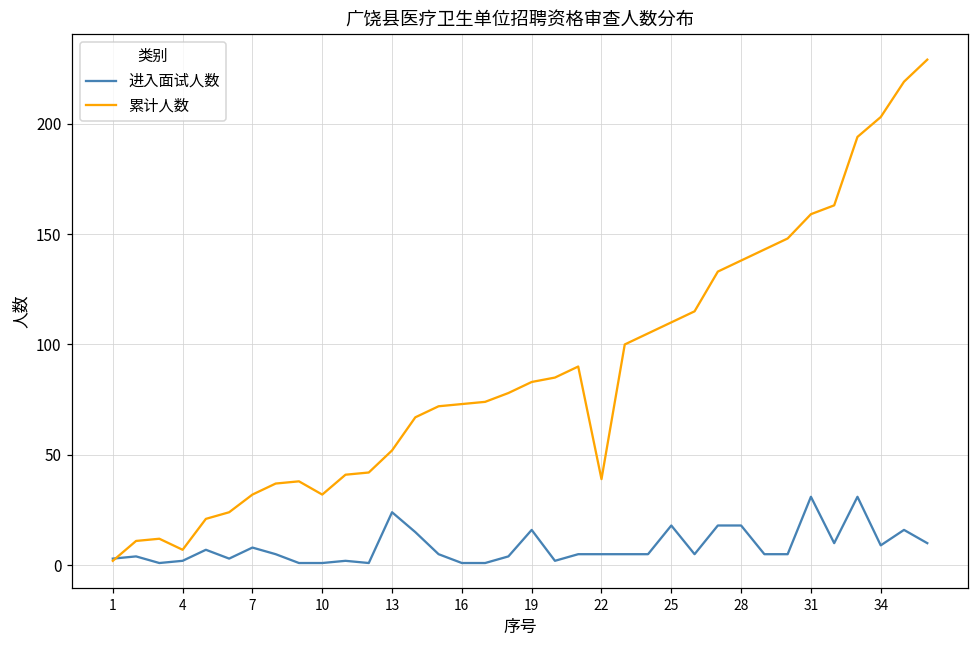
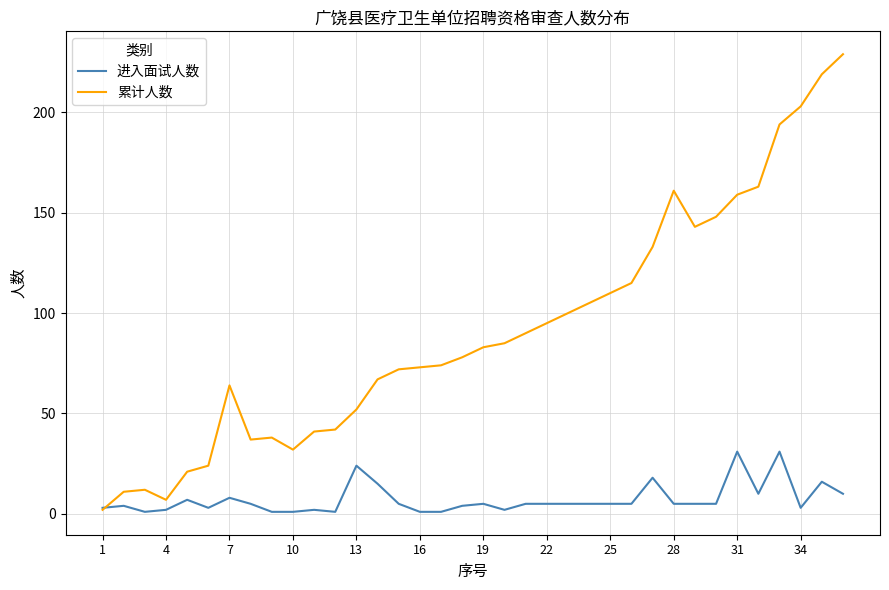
  {
    "进入面试人数": {
      "4": 2,
      "7": 8,
      "10": 1,
      "13": 24,
      "16": 1,
-     "19": 16,
+     "19": 5,
      "22": 5,
-     "25": 18,
-     "28": 18,
+     "25": 5,
+     "28": 5,
      "31": 31,
-     "34": 9
+     "34": 3
    },
    "累计人数": {
      "4": 7,
-     "7": 32,
+     "7": 64,
      "10": 32,
      "13": 52,
      "16": 73,
      "19": 83,
-     "22": 39,
+     "22": 95,
      "25": 110,
-     "28": 138,
+     "28": 161,
      "31": 159,
      "34": 203
    }
  }
